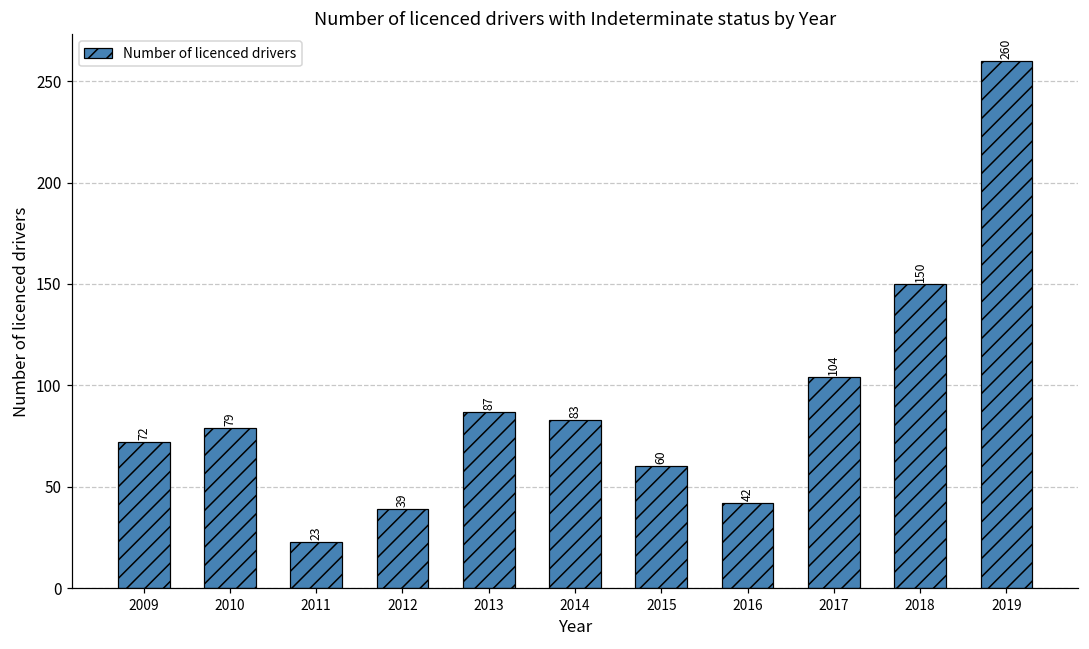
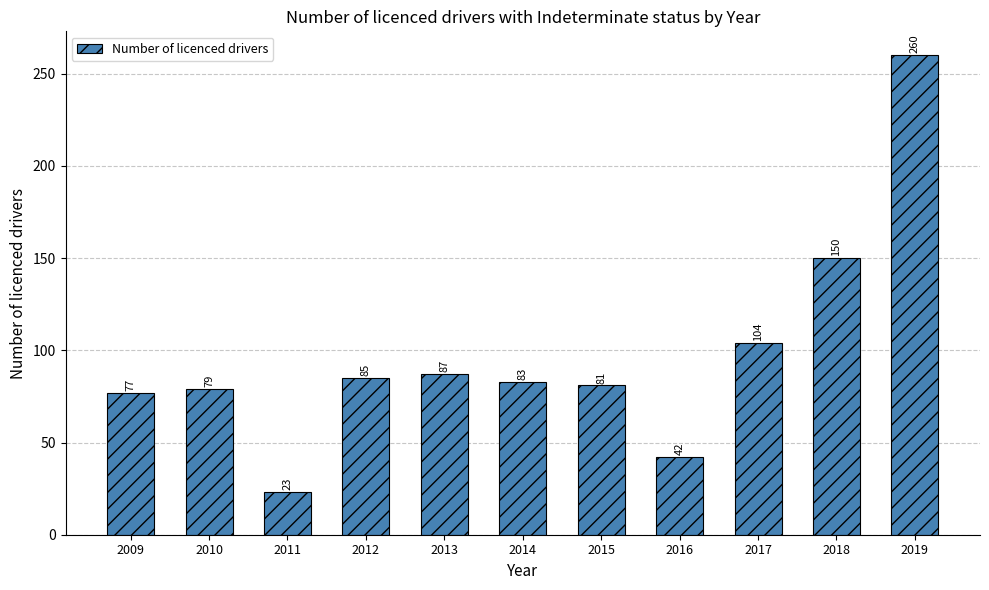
  {
-   "2009": 72,
+   "2009": 77,
    "2010": 79,
    "2011": 23,
-   "2012": 39,
+   "2012": 85,
    "2013": 87,
    "2014": 83,
-   "2015": 60,
+   "2015": 81,
    "2016": 42,
    "2017": 104,
    "2018": 150,
    "2019": 260
  }
